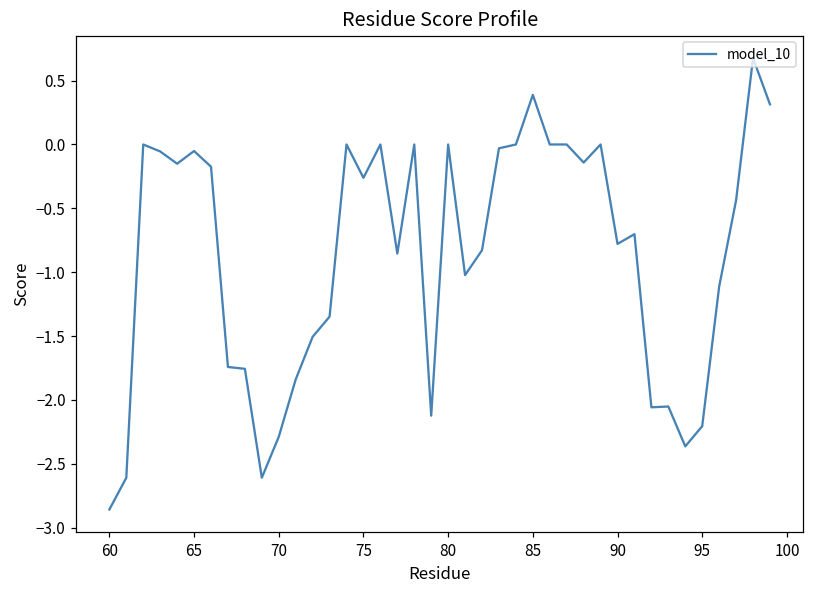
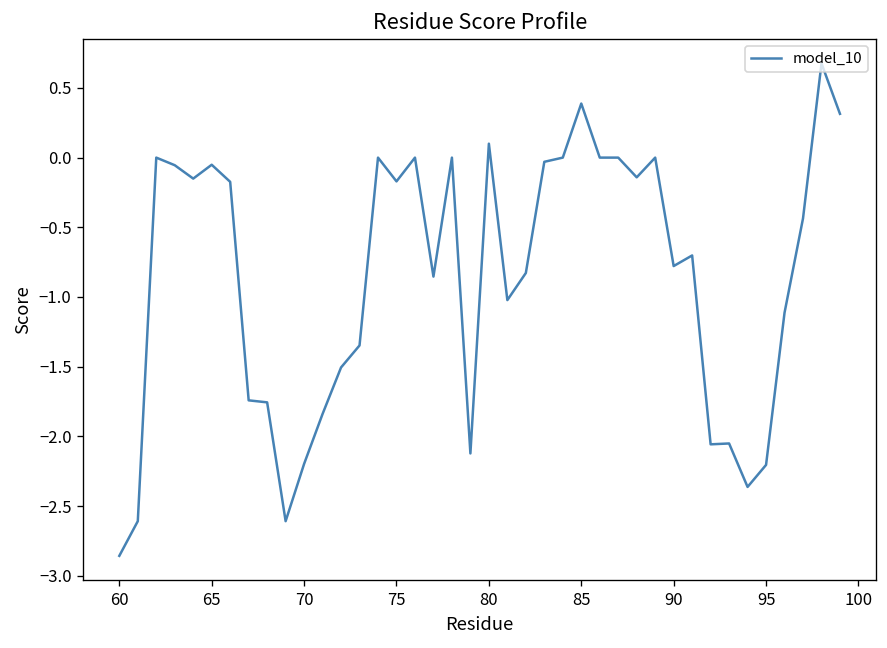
  {
    "60": -2.86,
    "65": -0.05,
-   "70": -2.29,
-   "75": -0.26,
-   "80": 0.0,
+   "70": -2.20,
+   "75": -0.17,
+   "80": 0.1,
    "85": 0.39,
    "90": -0.78,
    "95": -2.21
  }
